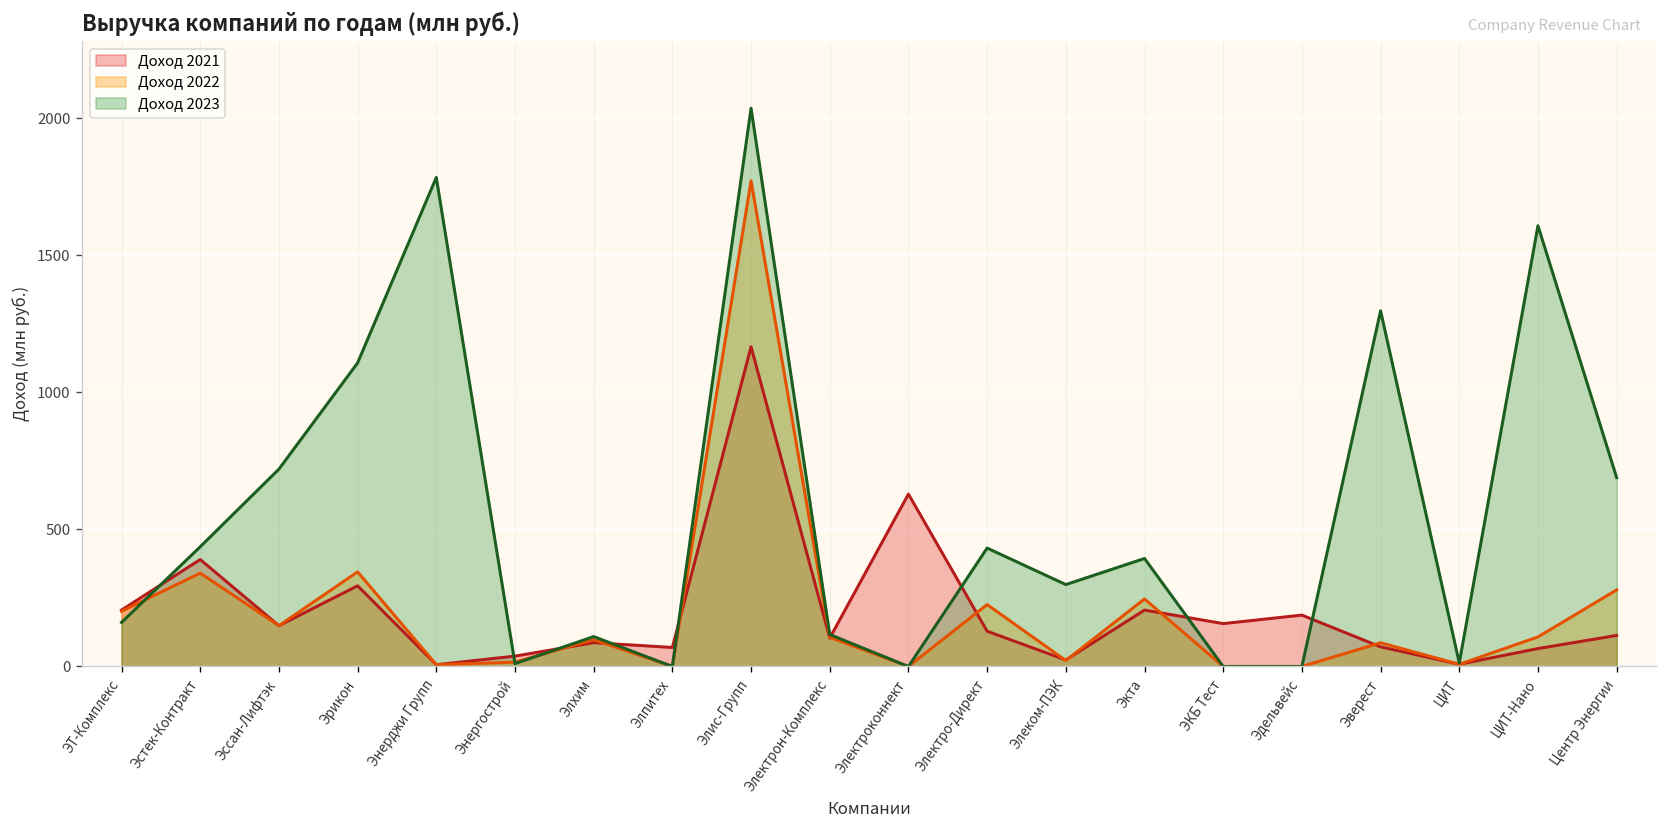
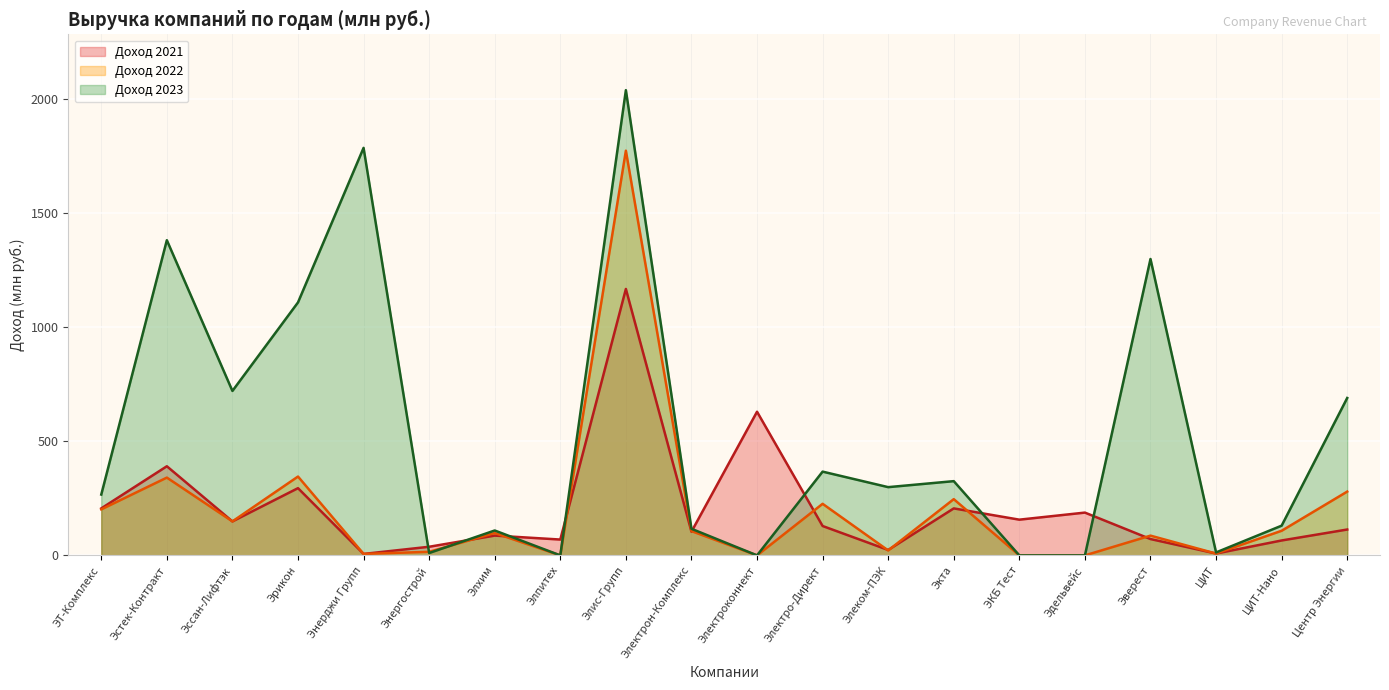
  {
    "Доход 2023": {
-     "ЭТ-Комплекс": 160,
-     "Эстек-Контракт": 440,
+     "ЭТ-Комплекс": 270,
+     "Эстек-Контракт": 1380,
      "Эссан-Лифтэк": 720,
      "Эрикон": 1110,
      "Энерджи Групп": 1780,
      "Элис-Групп": 2040,
-     "Электро-Директ": 430,
+     "Электро-Директ": 370,
      "Элеком-ПЭК": 300,
-     "Экта": 390,
+     "Экта": 330,
      "Эверест": 1300,
-     "ЦИТ-Нано": 1610,
+     "ЦИТ-Нано": 130,
      "Центр Энергии": 690
    }
  }
